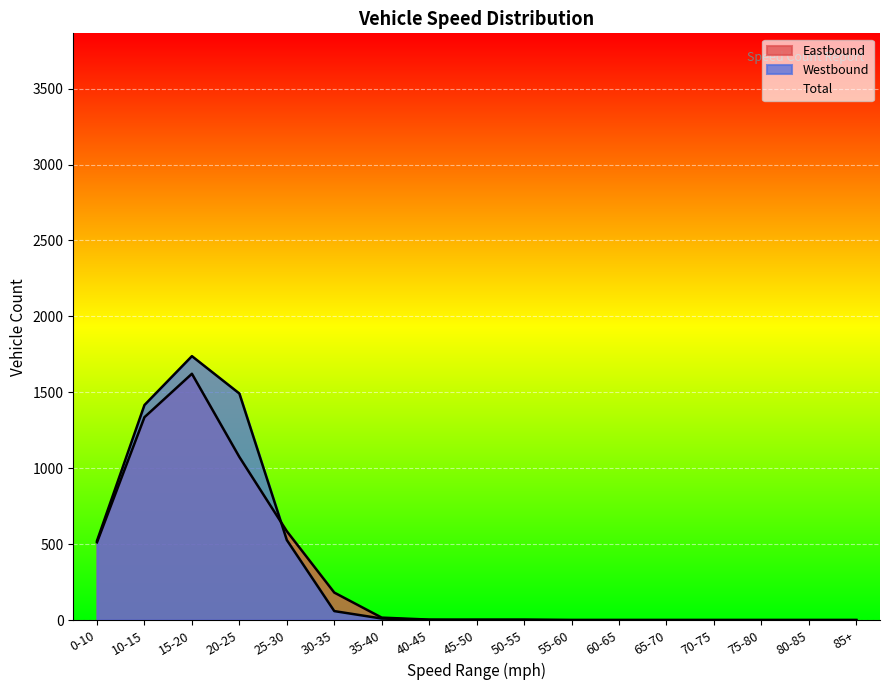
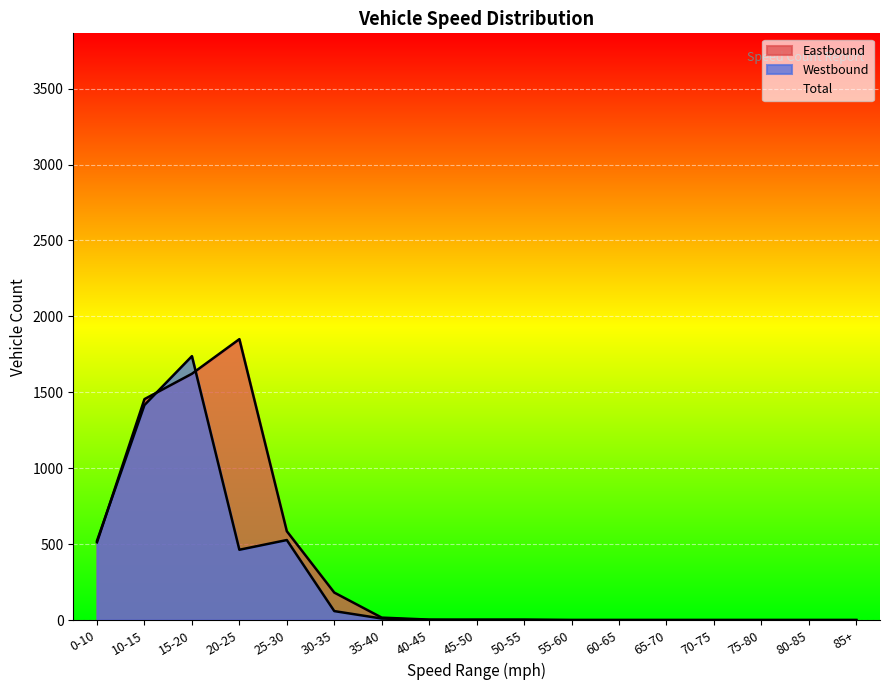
  {
    "Eastbound": {
-     "10-15": 1340,
+     "10-15": 1460,
      "15-20": 1620,
-     "20-25": 1070,
+     "20-25": 1850,
      "25-30": 590,
      "30-35": 180
    },
    "Westbound": {
      "10-15": 1420,
      "15-20": 1740,
-     "20-25": 1490,
+     "20-25": 460,
      "25-30": 530,
      "30-35": 60
    },
    "Total": {
      "0-10": 1030,
      "10-15": 2750,
      "15-20": 3360,
      "20-25": 3340,
      "25-30": 1400,
      "30-35": 240,
      "45-50": 180
    }
  }
